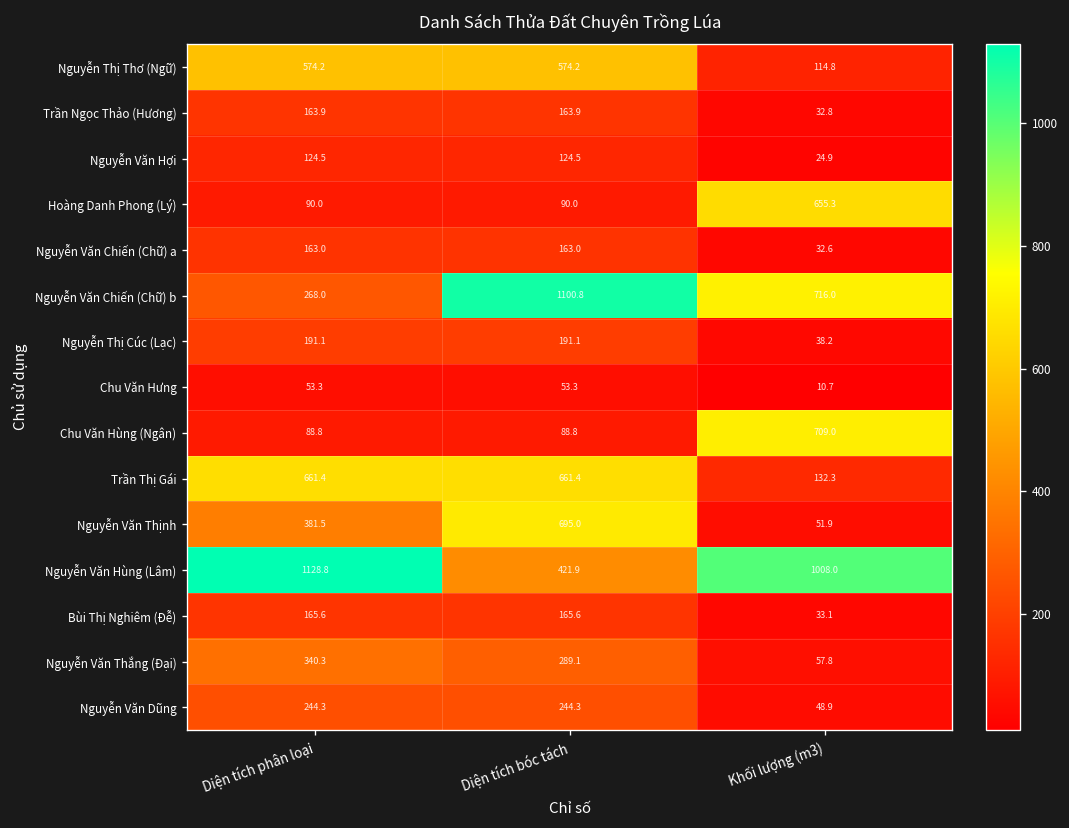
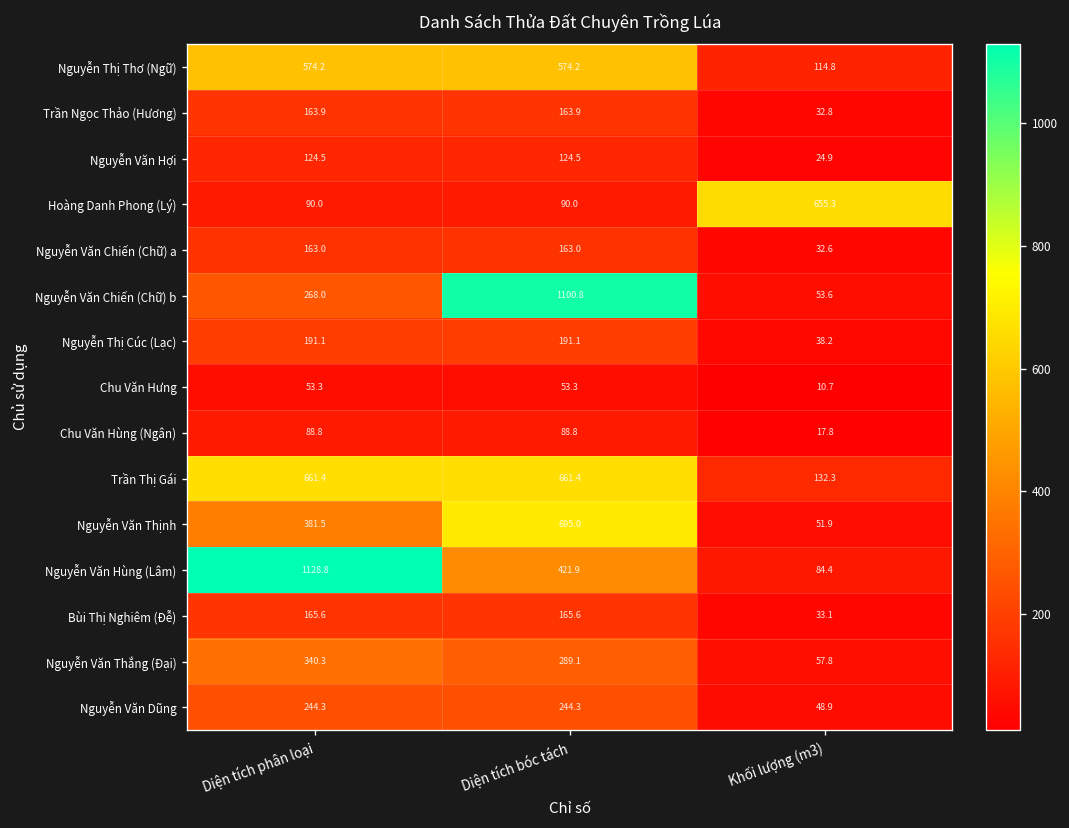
  {
    "Nguyễn Thị Thơ (Ngữ)": {
      "Diện tích phân loại": 574.2,
      "Diện tích bóc tách": 574.2,
      "Khối lượng (m3)": 114.8
    },
    "Trần Ngọc Thảo (Hương)": {
      "Diện tích phân loại": 163.9,
      "Diện tích bóc tách": 163.9,
      "Khối lượng (m3)": 32.8
    },
    "Nguyễn Văn Hợi": {
      "Diện tích phân loại": 124.5,
      "Diện tích bóc tách": 124.5,
      "Khối lượng (m3)": 24.9
    },
    "Hoàng Danh Phong (Lý)": {
      "Diện tích phân loại": 90.0,
      "Diện tích bóc tách": 90.0,
      "Khối lượng (m3)": 655.3
    },
    "Nguyễn Văn Chiến (Chữ) a": {
      "Diện tích phân loại": 163.0,
      "Diện tích bóc tách": 163.0,
      "Khối lượng (m3)": 32.6
    },
    "Nguyễn Văn Chiến (Chữ) b": {
      "Diện tích phân loại": 268.0,
      "Diện tích bóc tách": 1100.8,
-     "Khối lượng (m3)": 716.0
+     "Khối lượng (m3)": 53.6
    },
    "Nguyễn Thị Cúc (Lạc)": {
      "Diện tích phân loại": 191.1,
      "Diện tích bóc tách": 191.1,
      "Khối lượng (m3)": 38.2
    },
    "Chu Văn Hưng": {
      "Diện tích phân loại": 53.3,
      "Diện tích bóc tách": 53.3,
      "Khối lượng (m3)": 10.7
    },
    "Chu Văn Hùng (Ngân)": {
      "Diện tích phân loại": 88.8,
      "Diện tích bóc tách": 88.8,
-     "Khối lượng (m3)": 709.0
+     "Khối lượng (m3)": 17.8
    },
    "Trần Thị Gái": {
      "Diện tích phân loại": 661.4,
      "Diện tích bóc tách": 661.4,
      "Khối lượng (m3)": 132.3
    },
    "Nguyễn Văn Thịnh": {
      "Diện tích phân loại": 381.5,
      "Diện tích bóc tách": 695.0,
      "Khối lượng (m3)": 51.9
    },
    "Nguyễn Văn Hùng (Lâm)": {
      "Diện tích phân loại": 1128.8,
      "Diện tích bóc tách": 421.9,
-     "Khối lượng (m3)": 1008.0
+     "Khối lượng (m3)": 84.4
    },
    "Bùi Thị Nghiêm (Đễ)": {
      "Diện tích phân loại": 165.6,
      "Diện tích bóc tách": 165.6,
      "Khối lượng (m3)": 33.1
    },
    "Nguyễn Văn Thắng (Đại)": {
      "Diện tích phân loại": 340.3,
      "Diện tích bóc tách": 289.1,
      "Khối lượng (m3)": 57.8
    },
    "Nguyễn Văn Dũng": {
      "Diện tích phân loại": 244.3,
      "Diện tích bóc tách": 244.3,
      "Khối lượng (m3)": 48.9
    }
  }
